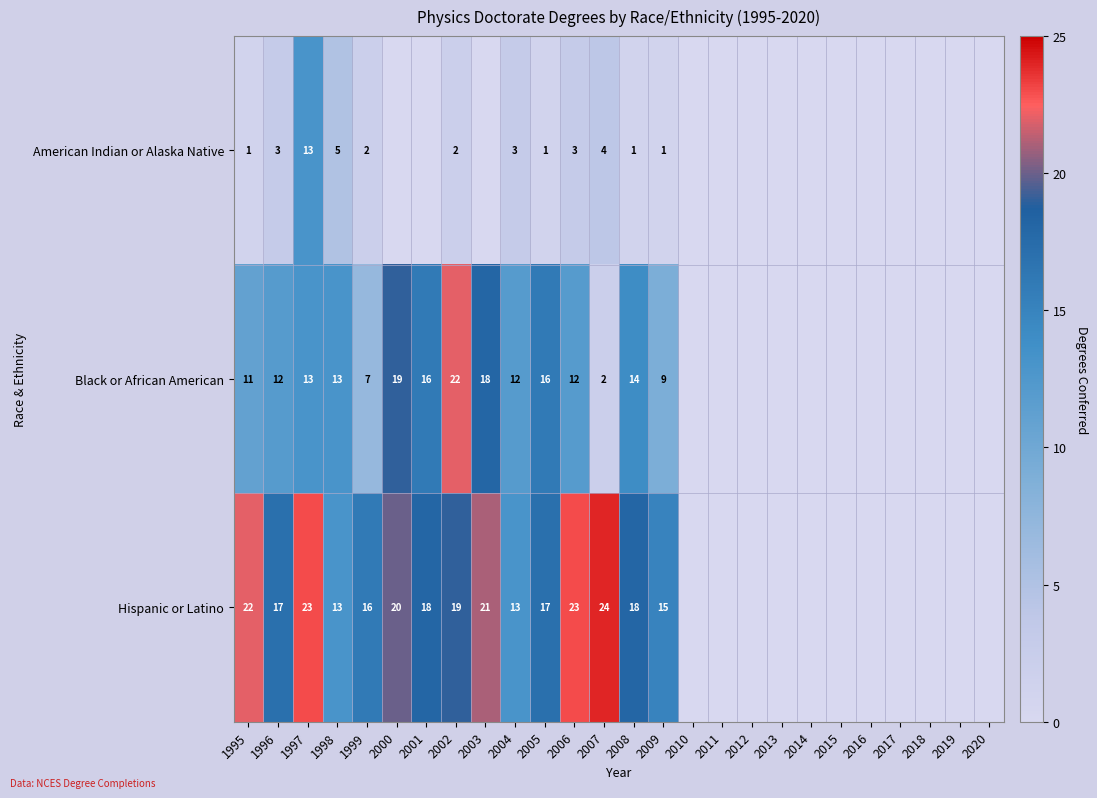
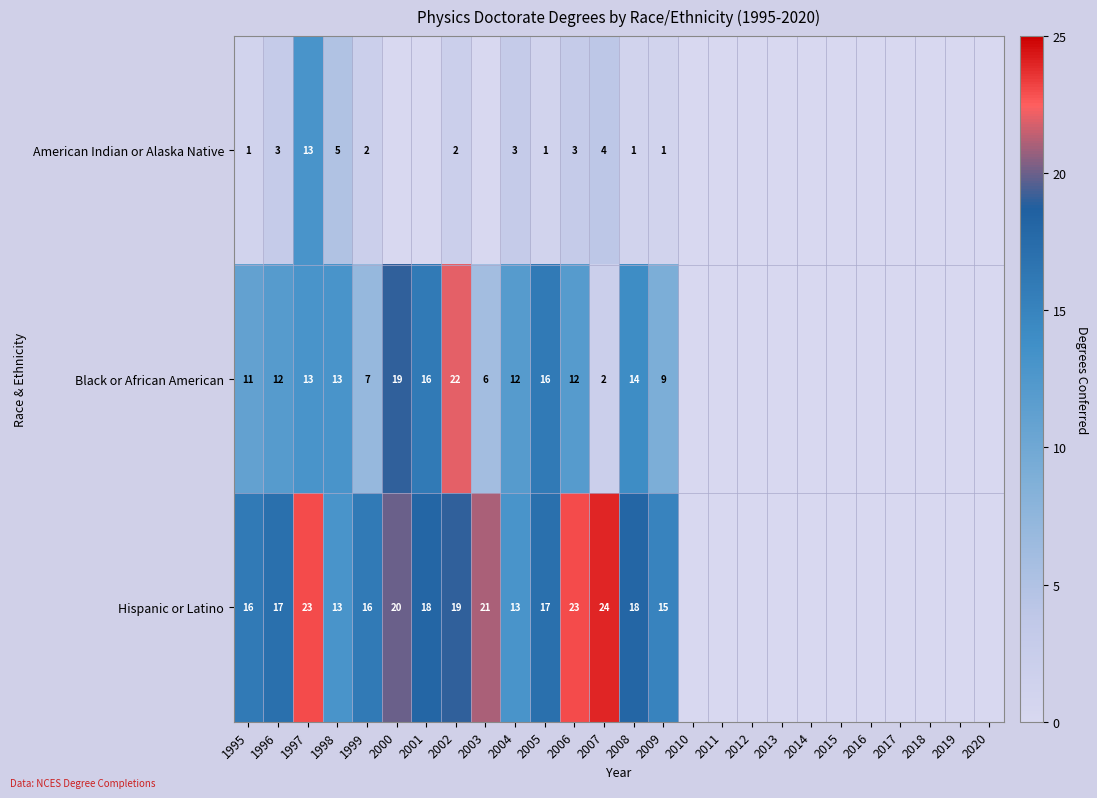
  {
    "American Indian or Alaska Native": {
      "1995": 1,
      "1996": 3,
      "1997": 13,
      "1998": 5,
      "1999": 2,
      "2002": 2,
      "2004": 3,
      "2005": 1,
      "2006": 3,
      "2007": 4,
      "2008": 1,
      "2009": 1
    },
    "Black or African American": {
      "1995": 11,
      "1996": 12,
      "1997": 13,
      "1998": 13,
      "1999": 7,
      "2000": 19,
      "2001": 16,
      "2002": 22,
-     "2003": 18,
+     "2003": 6,
      "2004": 12,
      "2005": 16,
      "2006": 12,
      "2007": 2,
      "2008": 14,
      "2009": 9
    },
    "Hispanic or Latino": {
-     "1995": 22,
+     "1995": 16,
      "1996": 17,
      "1997": 23,
      "1998": 13,
      "1999": 16,
      "2000": 20,
      "2001": 18,
      "2002": 19,
      "2003": 21,
      "2004": 13,
      "2005": 17,
      "2006": 23,
      "2007": 24,
      "2008": 18,
      "2009": 15
    }
  }
